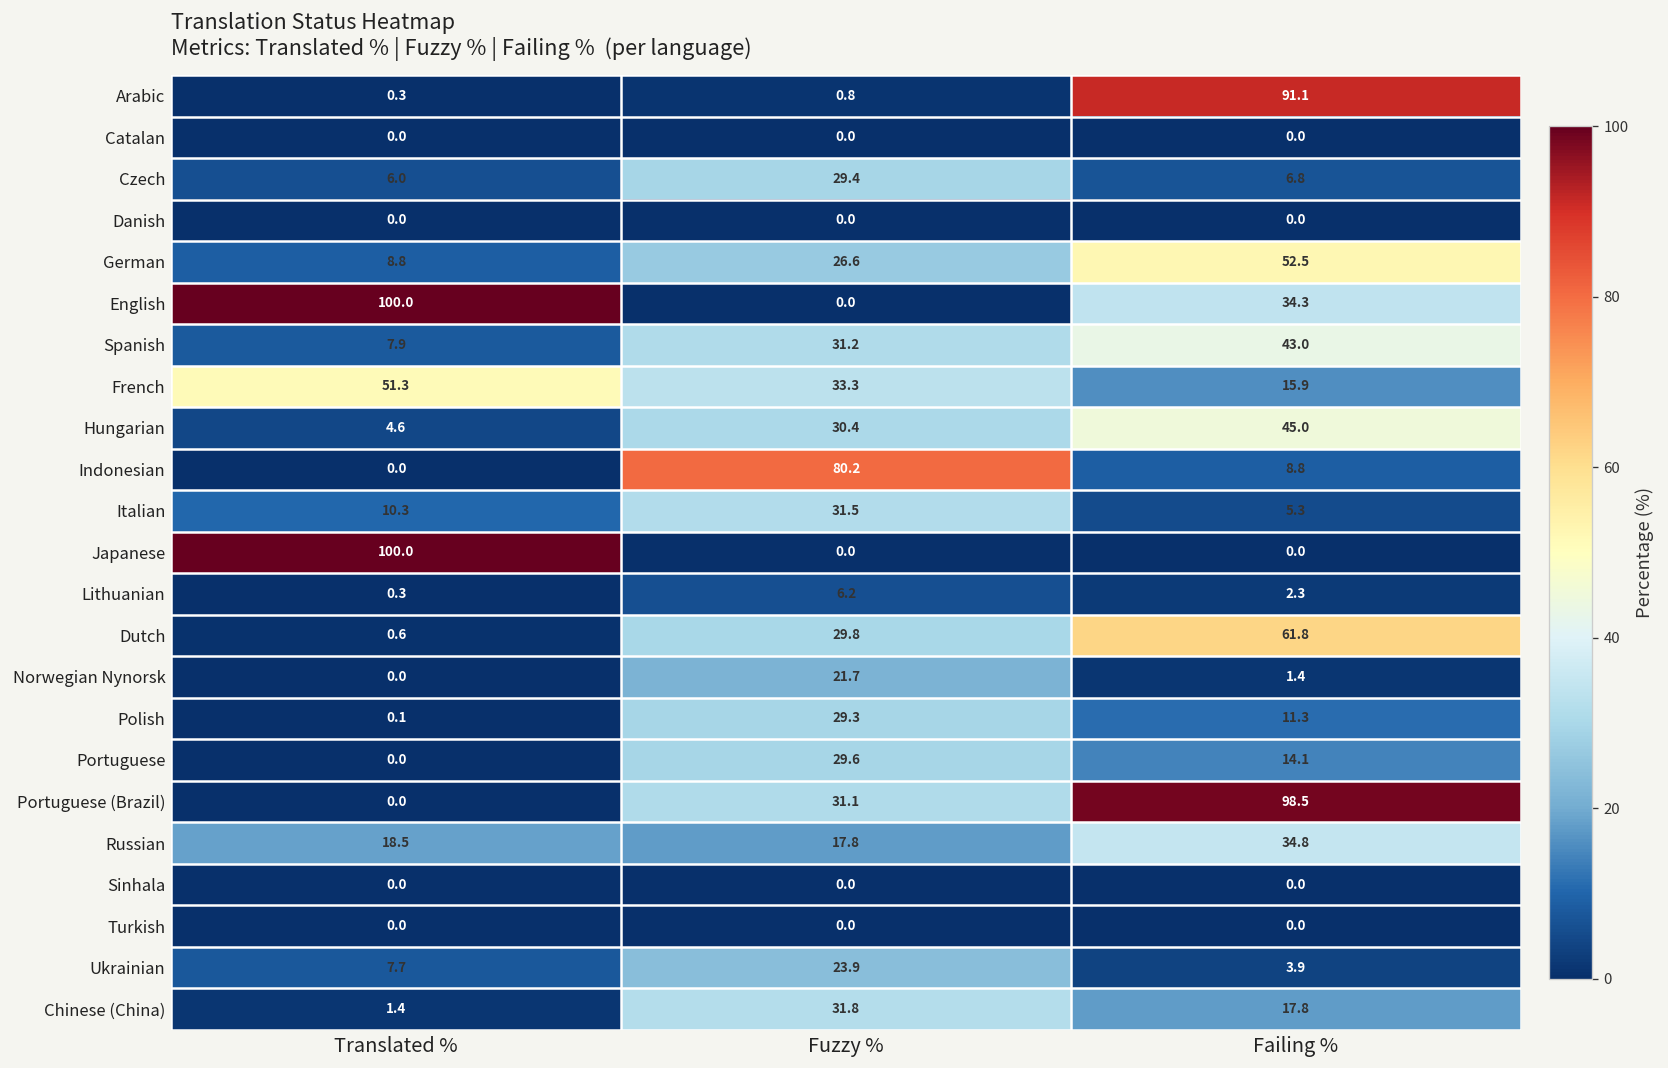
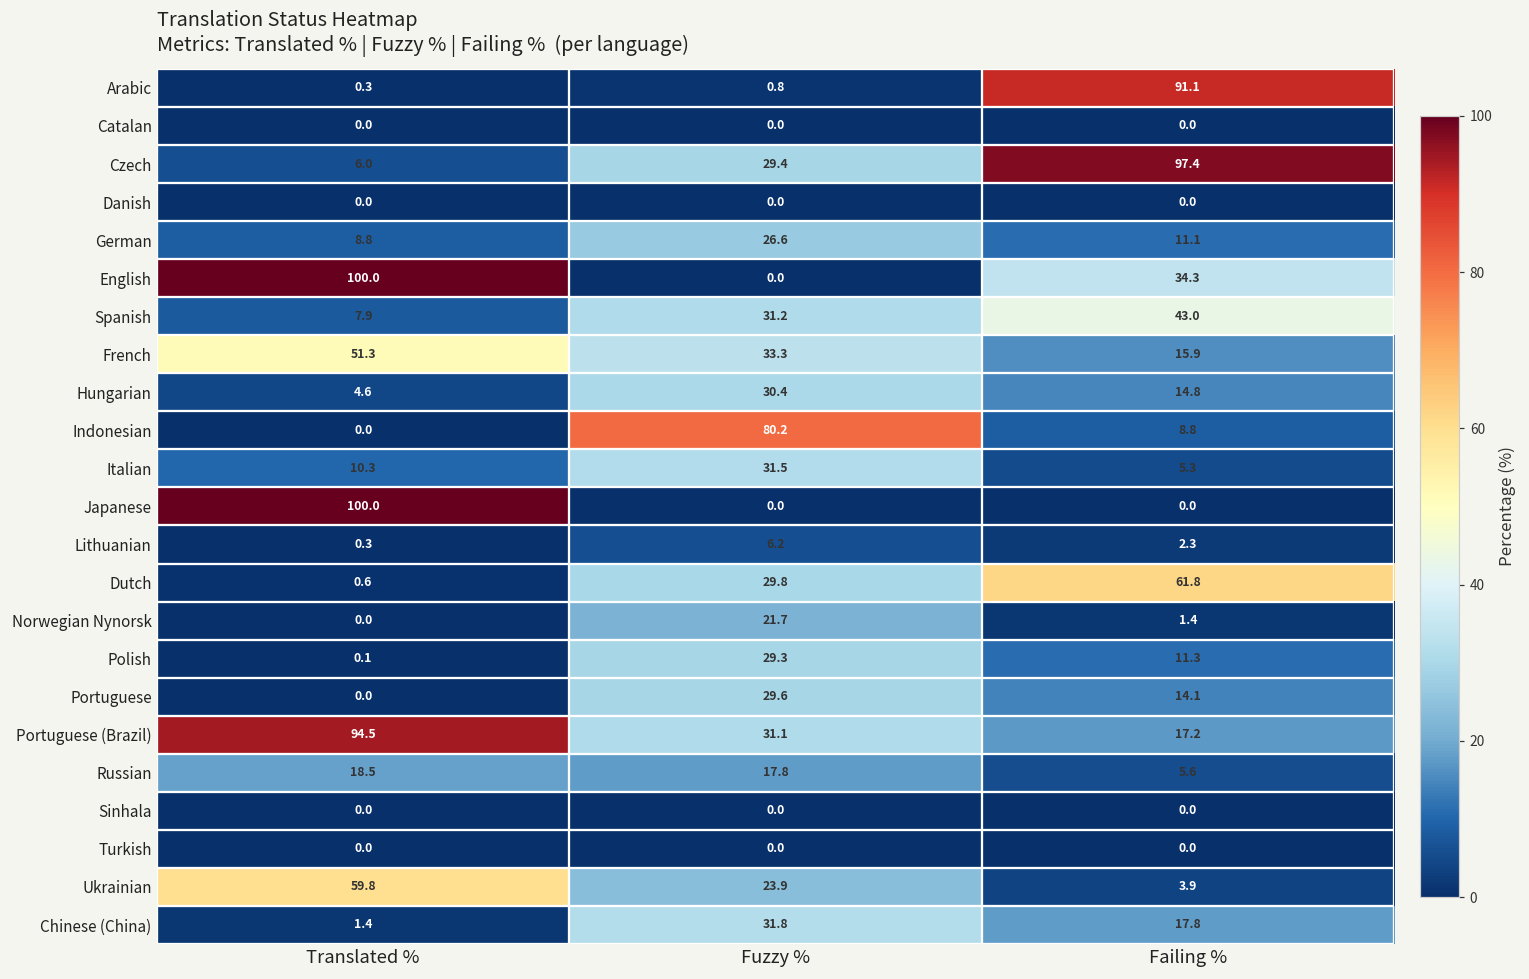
  {
    "Arabic": {
      "Translated %": 0.3,
      "Fuzzy %": 0.8,
      "Failing %": 91.1
    },
    "Catalan": {
      "Translated %": 0.0,
      "Fuzzy %": 0.0,
      "Failing %": 0.0
    },
    "Czech": {
      "Translated %": 6.0,
      "Fuzzy %": 29.4,
-     "Failing %": 6.8
+     "Failing %": 97.4
    },
    "Danish": {
      "Translated %": 0.0,
      "Fuzzy %": 0.0,
      "Failing %": 0.0
    },
    "German": {
      "Translated %": 8.8,
      "Fuzzy %": 26.6,
-     "Failing %": 52.5
+     "Failing %": 11.1
    },
    "English": {
      "Translated %": 100.0,
      "Fuzzy %": 0.0,
      "Failing %": 34.3
    },
    "Spanish": {
      "Translated %": 7.9,
      "Fuzzy %": 31.2,
      "Failing %": 43.0
    },
    "French": {
      "Translated %": 51.3,
      "Fuzzy %": 33.3,
      "Failing %": 15.9
    },
    "Hungarian": {
      "Translated %": 4.6,
      "Fuzzy %": 30.4,
-     "Failing %": 45.0
+     "Failing %": 14.8
    },
    "Indonesian": {
      "Translated %": 0.0,
      "Fuzzy %": 80.2,
      "Failing %": 8.8
    },
    "Italian": {
      "Translated %": 10.3,
      "Fuzzy %": 31.5,
      "Failing %": 5.3
    },
    "Japanese": {
      "Translated %": 100.0,
      "Fuzzy %": 0.0,
      "Failing %": 0.0
    },
    "Lithuanian": {
      "Translated %": 0.3,
      "Fuzzy %": 6.2,
      "Failing %": 2.3
    },
    "Dutch": {
      "Translated %": 0.6,
      "Fuzzy %": 29.8,
      "Failing %": 61.8
    },
    "Norwegian Nynorsk": {
      "Translated %": 0.0,
      "Fuzzy %": 21.7,
      "Failing %": 1.4
    },
    "Polish": {
      "Translated %": 0.1,
      "Fuzzy %": 29.3,
      "Failing %": 11.3
    },
    "Portuguese": {
      "Translated %": 0.0,
      "Fuzzy %": 29.6,
      "Failing %": 14.1
    },
    "Portuguese (Brazil)": {
-     "Translated %": 0.0,
+     "Translated %": 94.5,
      "Fuzzy %": 31.1,
-     "Failing %": 98.5
+     "Failing %": 17.2
    },
    "Russian": {
      "Translated %": 18.5,
      "Fuzzy %": 17.8,
-     "Failing %": 34.8
+     "Failing %": 5.6
    },
    "Sinhala": {
      "Translated %": 0.0,
      "Fuzzy %": 0.0,
      "Failing %": 0.0
    },
    "Turkish": {
      "Translated %": 0.0,
      "Fuzzy %": 0.0,
      "Failing %": 0.0
    },
    "Ukrainian": {
-     "Translated %": 7.7,
+     "Translated %": 59.8,
      "Fuzzy %": 23.9,
      "Failing %": 3.9
    },
    "Chinese (China)": {
      "Translated %": 1.4,
      "Fuzzy %": 31.8,
      "Failing %": 17.8
    }
  }
